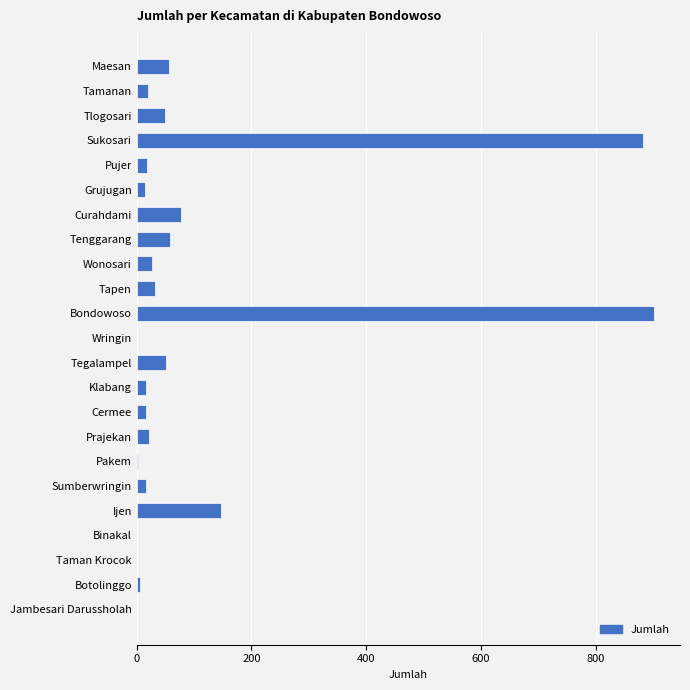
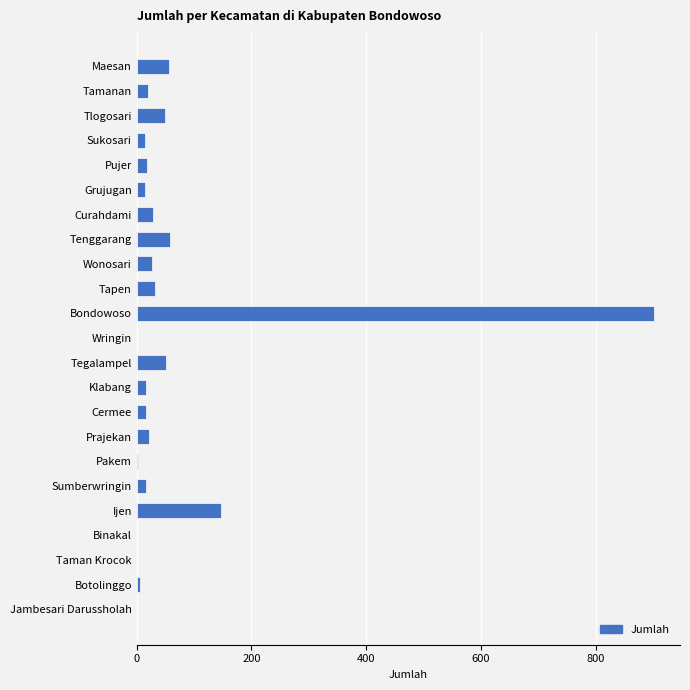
  {
    "Maesan": 60,
    "Tamanan": 20,
    "Tlogosari": 50,
-   "Sukosari": 880,
+   "Sukosari": 10,
    "Pujer": 20,
    "Grujugan": 20,
-   "Curahdami": 80,
+   "Curahdami": 30,
    "Tenggarang": 60,
    "Wonosari": 30,
    "Tapen": 30,
    "Bondowoso": 900,
    "Tegalampel": 50,
    "Klabang": 20,
    "Cermee": 20,
    "Prajekan": 20,
    "Sumberwringin": 20,
    "Ijen": 150,
    "Botolinggo": 10
  }
